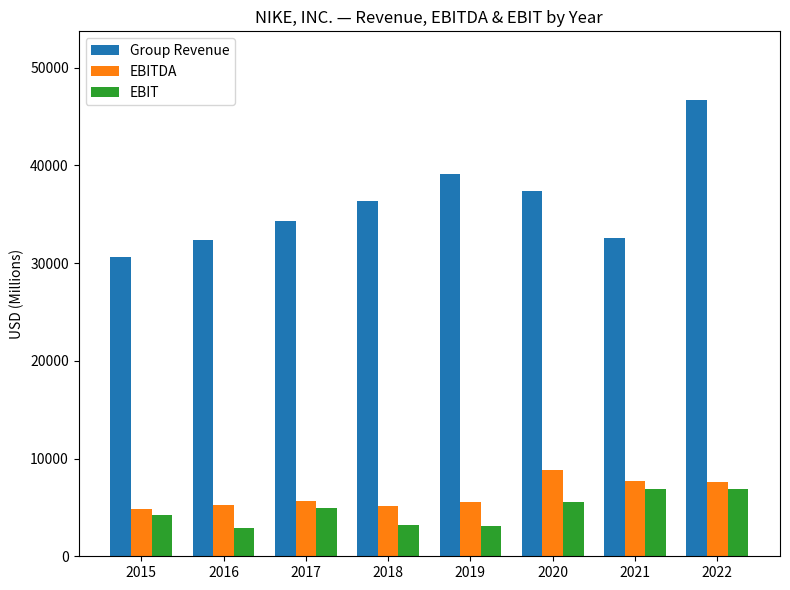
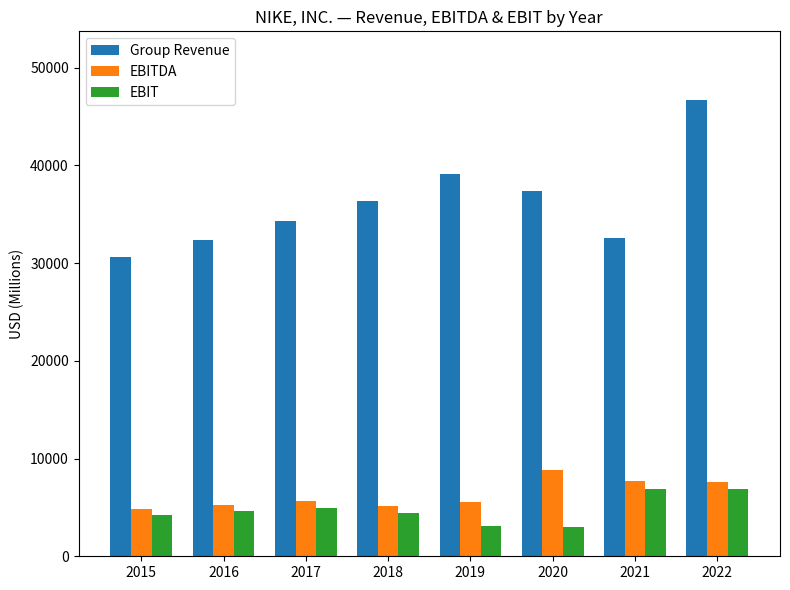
  {
    "Group Revenue": {
      "2015": 31000,
      "2016": 32000,
      "2017": 34000,
      "2018": 36000,
      "2019": 39000,
      "2020": 37000,
      "2021": 33000,
      "2022": 47000
    },
    "EBITDA": {
      "2015": 5000,
      "2016": 5000,
      "2017": 6000,
      "2018": 5000,
      "2019": 6000,
      "2020": 9000,
      "2021": 8000,
      "2022": 8000
    },
    "EBIT": {
      "2015": 4000,
-     "2016": 3000,
+     "2016": 5000,
      "2017": 5000,
-     "2018": 3000,
+     "2018": 4000,
      "2019": 3000,
-     "2020": 6000,
+     "2020": 3000,
      "2021": 7000,
      "2022": 7000
    }
  }
